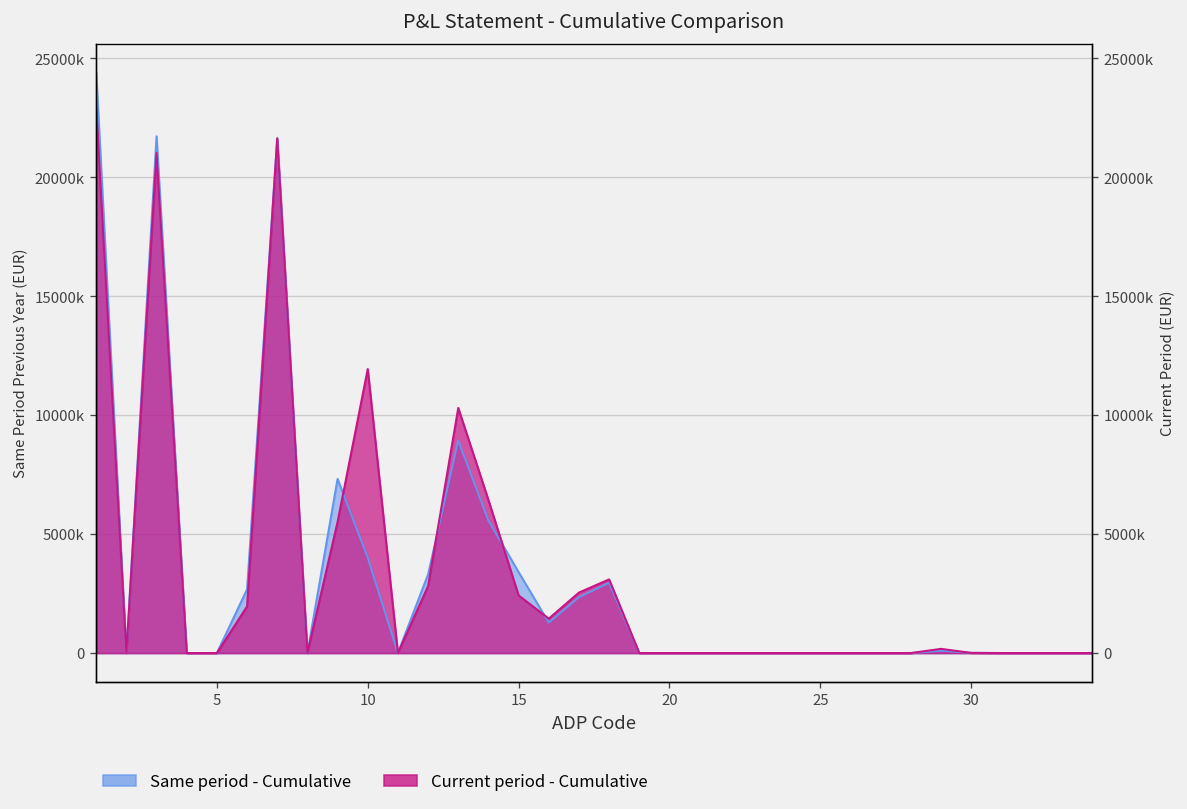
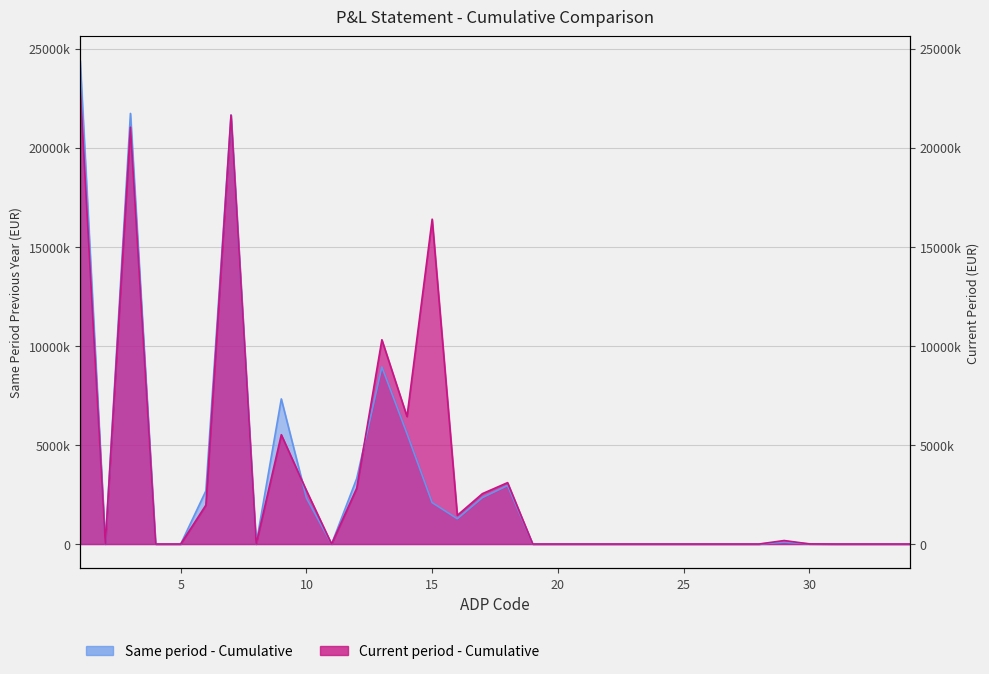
  {
    "Same period - Cumulative": {
-     "10": 4000000,
-     "15": 3400000
+     "10": 2300000,
+     "15": 2100000
    },
    "Current period - Cumulative": {
-     "10": 11900000,
-     "15": 2400000
+     "10": 2700000,
+     "15": 16400000
    }
  }
